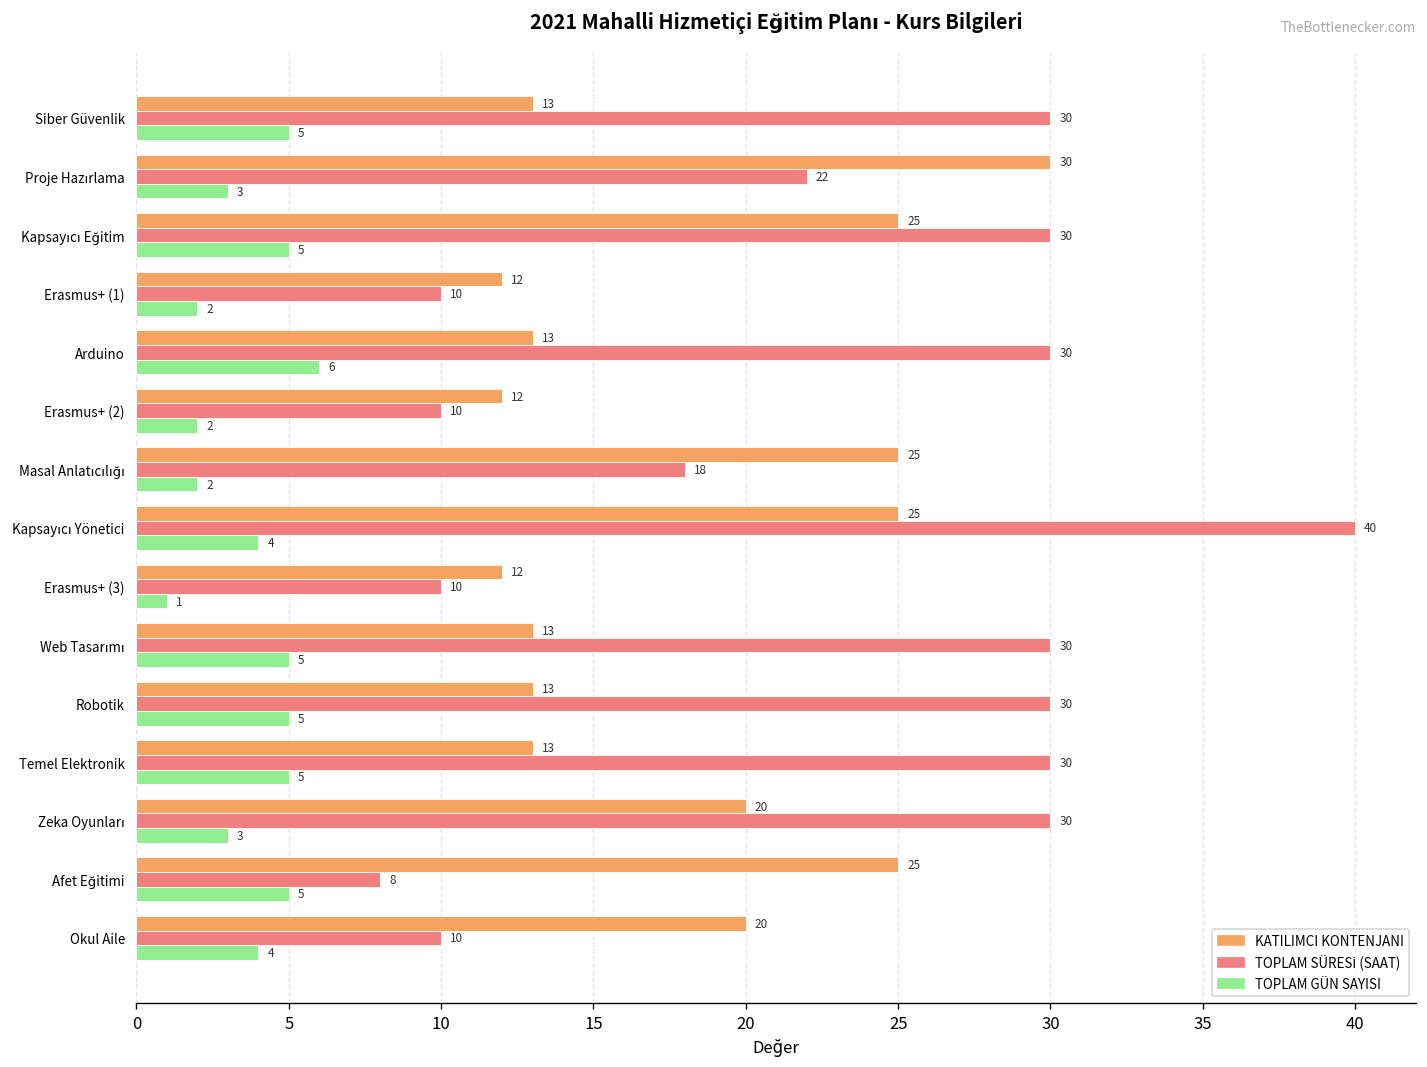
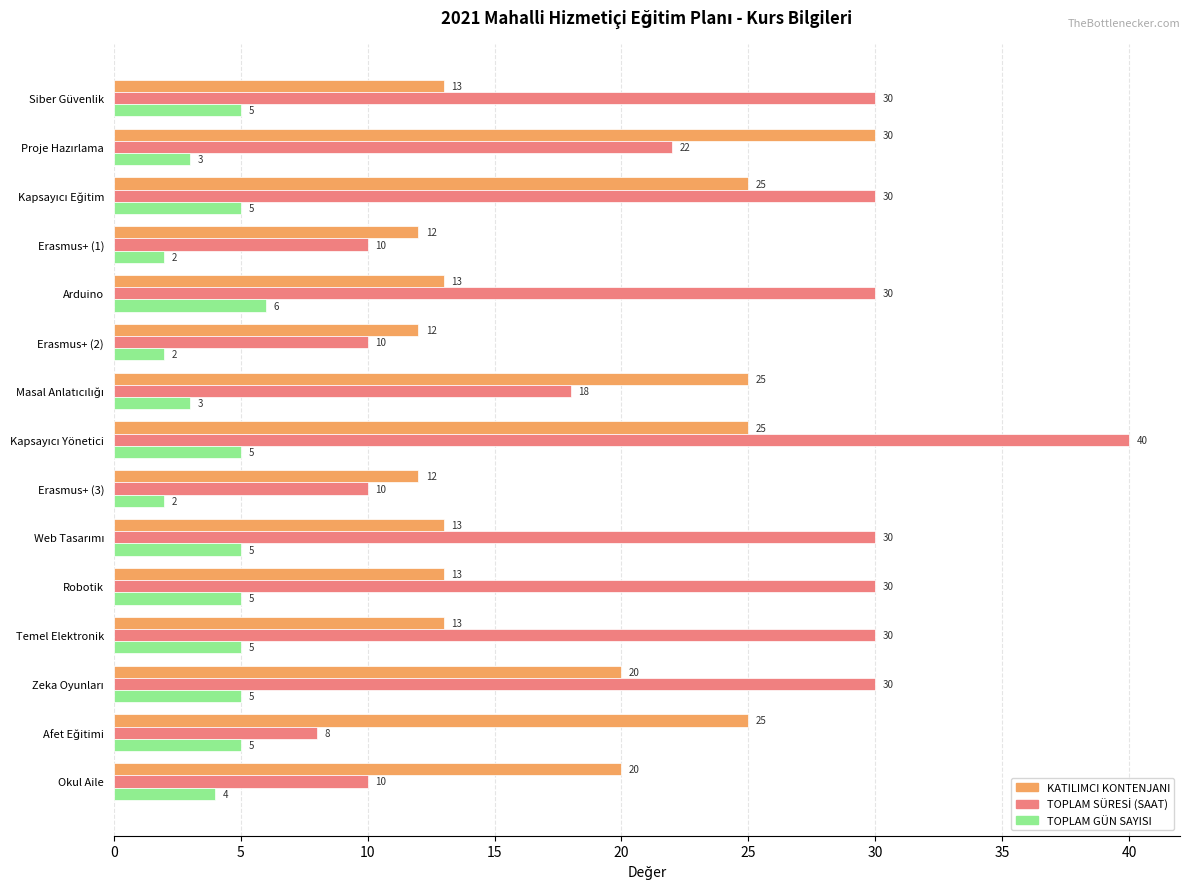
  {
    "TOPLAM GÜN SAYISI": {
      "Siber Güvenlik": 5,
      "Proje Hazırlama": 3,
      "Kapsayıcı Eğitim": 5,
      "Erasmus+ (1)": 2,
      "Arduino": 6,
      "Erasmus+ (2)": 2,
-     "Masal Anlatıcılığı": 2,
-     "Kapsayıcı Yönetici": 4,
-     "Erasmus+ (3)": 1,
+     "Masal Anlatıcılığı": 3,
+     "Kapsayıcı Yönetici": 5,
+     "Erasmus+ (3)": 2,
      "Web Tasarımı": 5,
      "Robotik": 5,
      "Temel Elektronik": 5,
-     "Zeka Oyunları": 3,
+     "Zeka Oyunları": 5,
      "Afet Eğitimi": 5,
      "Okul Aile": 4
    }
  }
